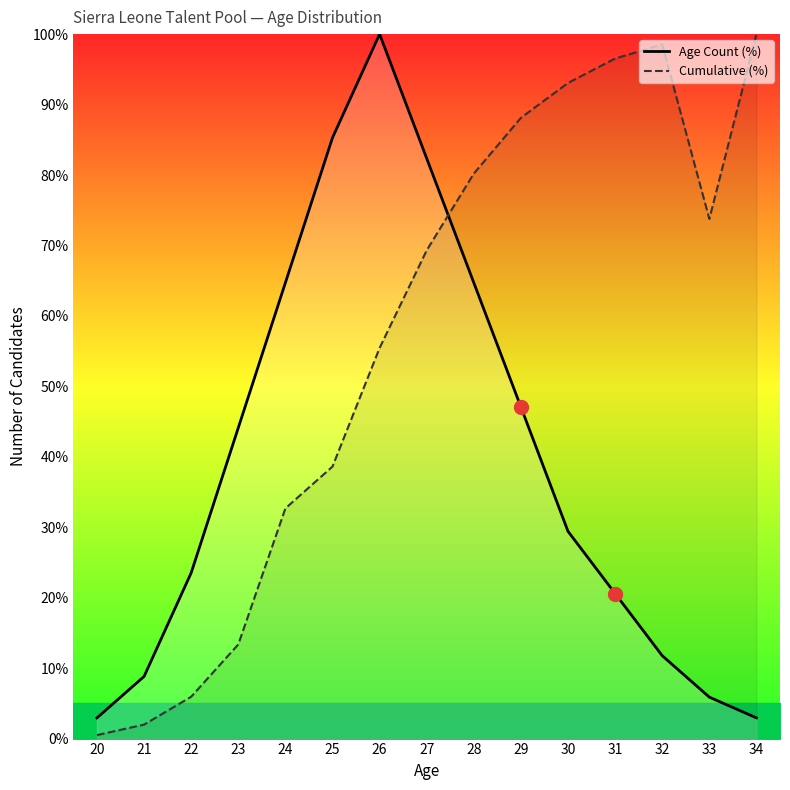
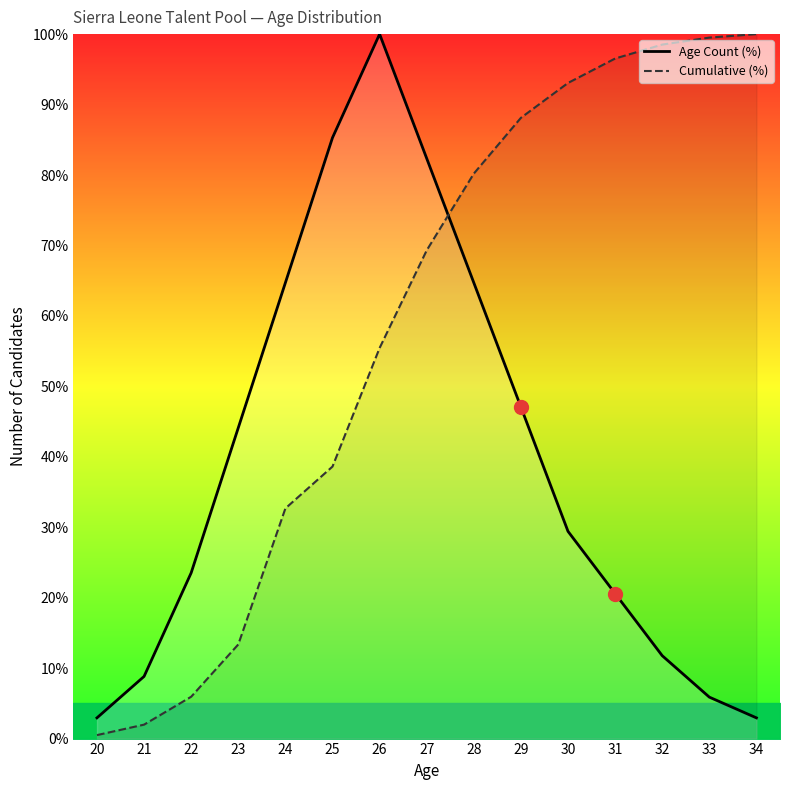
  {
    "Age Count (%)": {
      "20": "3%",
      "21": "9%",
      "22": "24%",
      "23": "44%",
      "24": "65%",
      "25": "85%",
      "26": "100%",
      "27": "82%",
      "28": "65%",
      "30": "29%",
      "32": "12%",
      "33": "6%",
      "34": "3%"
    },
    "Cumulative (%)": {
      "20": "0%",
      "21": "2%",
      "22": "6%",
      "23": "13%",
      "24": "33%",
      "25": "39%",
      "26": "55%",
      "27": "69%",
      "28": "80%",
      "29": "88%",
      "30": "93%",
      "31": "97%",
-     "33": "74%",
+     "33": "100%",
      "34": "100%"
    }
  }
